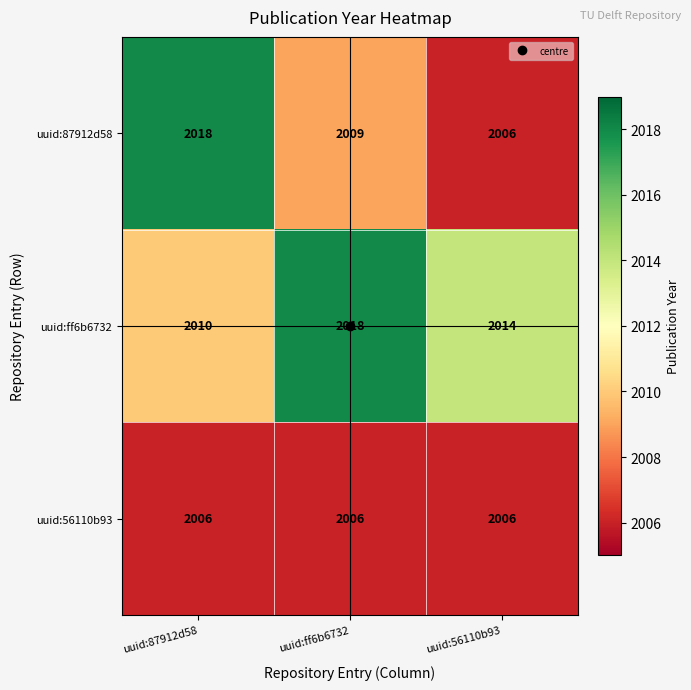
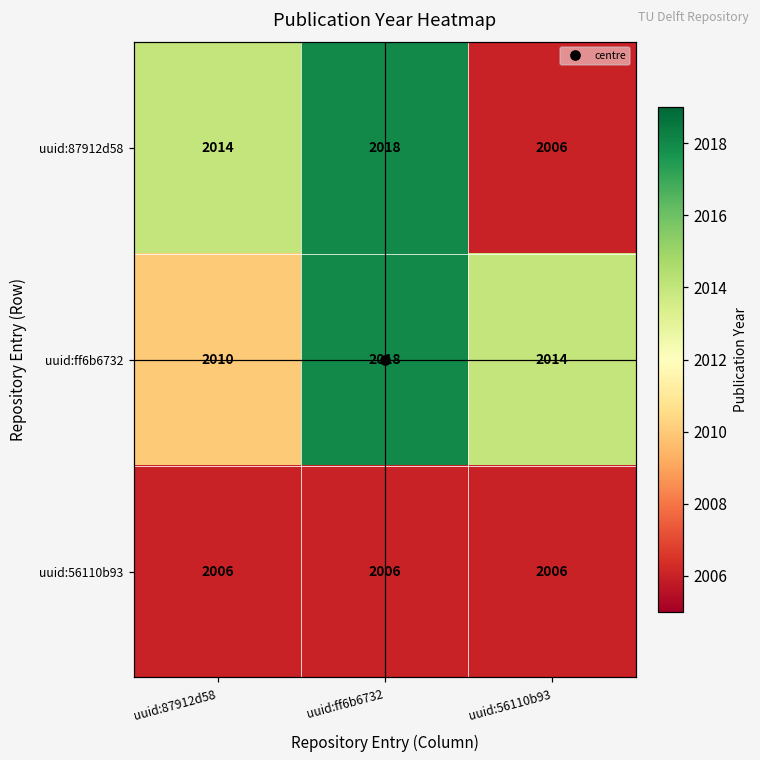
  {
    "uuid:87912d58": {
-     "uuid:87912d58": 2018,
-     "uuid:ff6b6732": 2009,
+     "uuid:87912d58": 2014,
+     "uuid:ff6b6732": 2018,
      "uuid:56110b93": 2006
    },
    "uuid:ff6b6732": {
      "uuid:87912d58": 2010,
      "uuid:56110b93": 2014
    },
    "uuid:56110b93": {
      "uuid:87912d58": 2006,
      "uuid:ff6b6732": 2006,
      "uuid:56110b93": 2006
    }
  }
